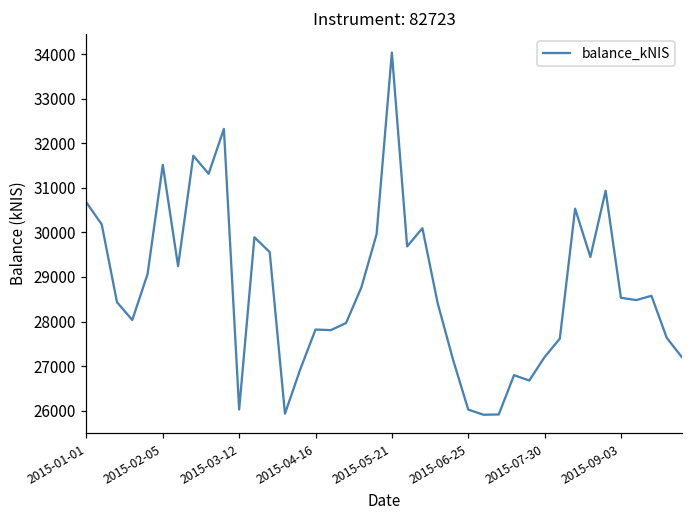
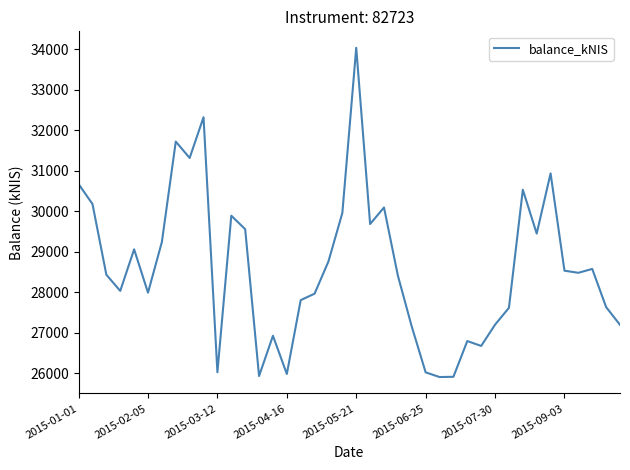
  {
    "2015-01-01": 30700,
-   "2015-02-05": 31500,
+   "2015-02-05": 28000,
    "2015-03-12": 26000,
-   "2015-04-16": 27800,
+   "2015-04-16": 26000,
    "2015-05-21": 34000,
    "2015-06-25": 26000,
    "2015-07-30": 27200,
    "2015-09-03": 28500
  }
